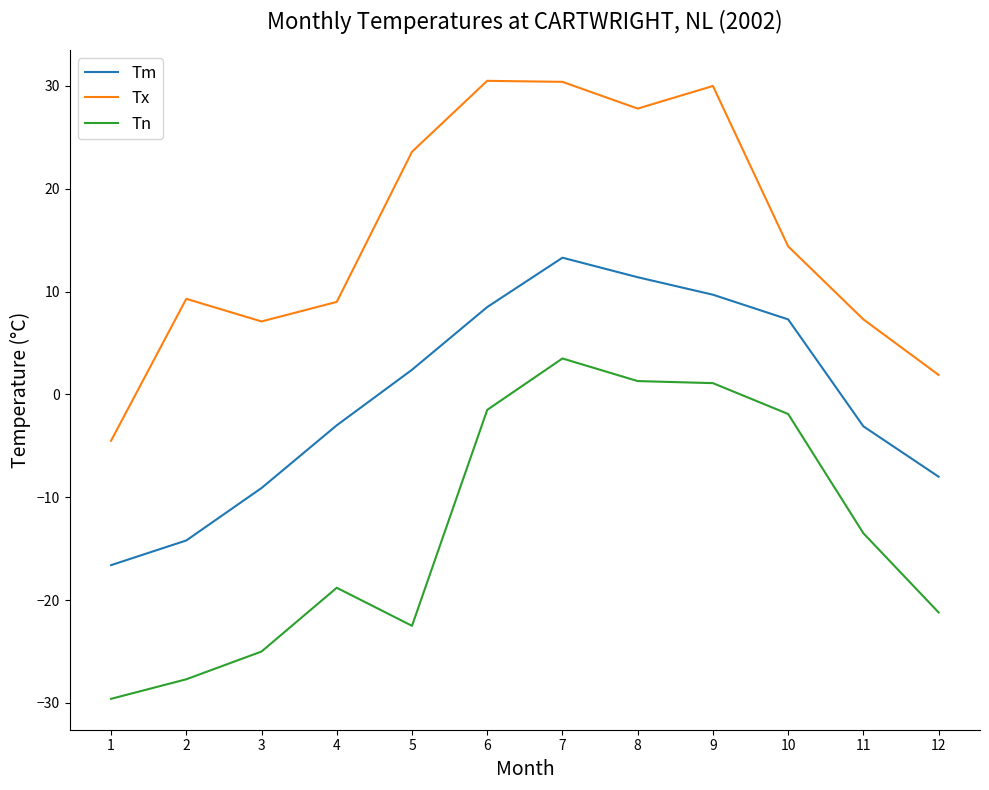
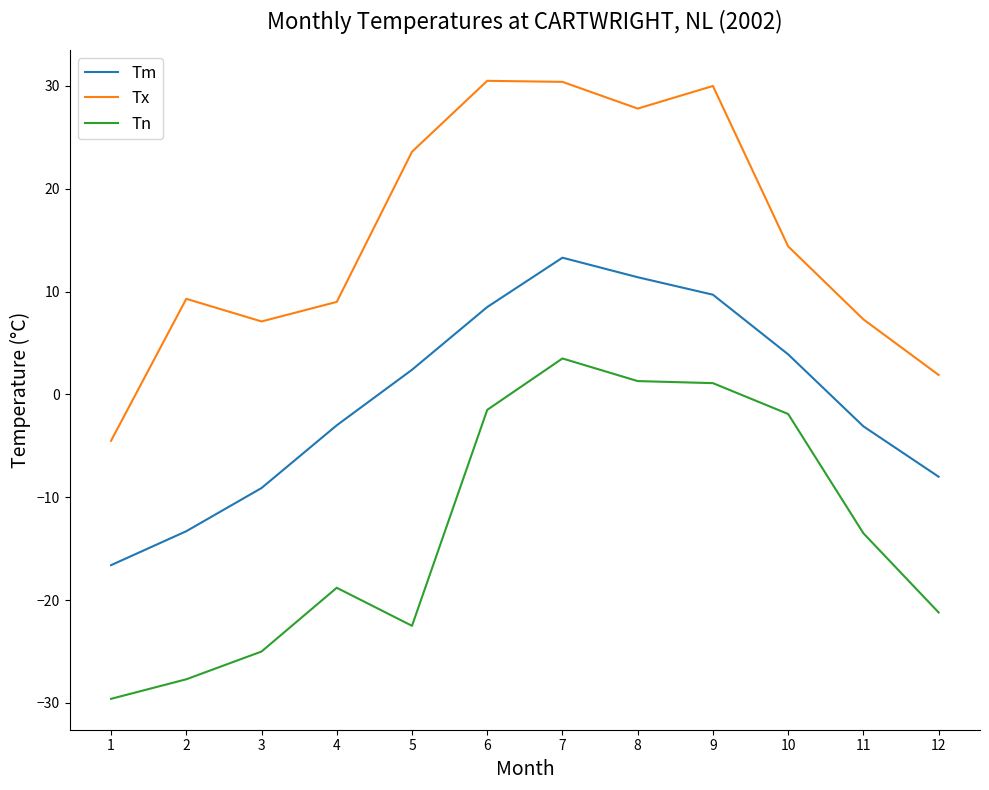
  {
    "Tm": {
      "1": -16.6,
-     "2": -14.2,
+     "2": -13.3,
      "3": -9.1,
      "4": -3.0,
      "5": 2.4,
      "6": 8.5,
      "7": 13.3,
      "8": 11.4,
      "9": 9.7,
-     "10": 7.3,
+     "10": 3.9,
      "11": -3.1,
      "12": -8.0
    },
    "Tx": {
      "1": -4.5,
      "2": 9.3,
      "3": 7.1,
      "4": 9.0,
      "5": 23.6,
      "6": 30.5,
      "7": 30.4,
      "8": 27.8,
      "9": 30.0,
      "10": 14.4,
      "11": 7.3,
      "12": 1.9
    },
    "Tn": {
      "1": -29.6,
      "2": -27.7,
      "3": -25.0,
      "4": -18.8,
      "5": -22.5,
      "6": -1.5,
      "7": 3.5,
      "8": 1.3,
      "9": 1.1,
      "10": -1.9,
      "11": -13.5,
      "12": -21.2
    }
  }
